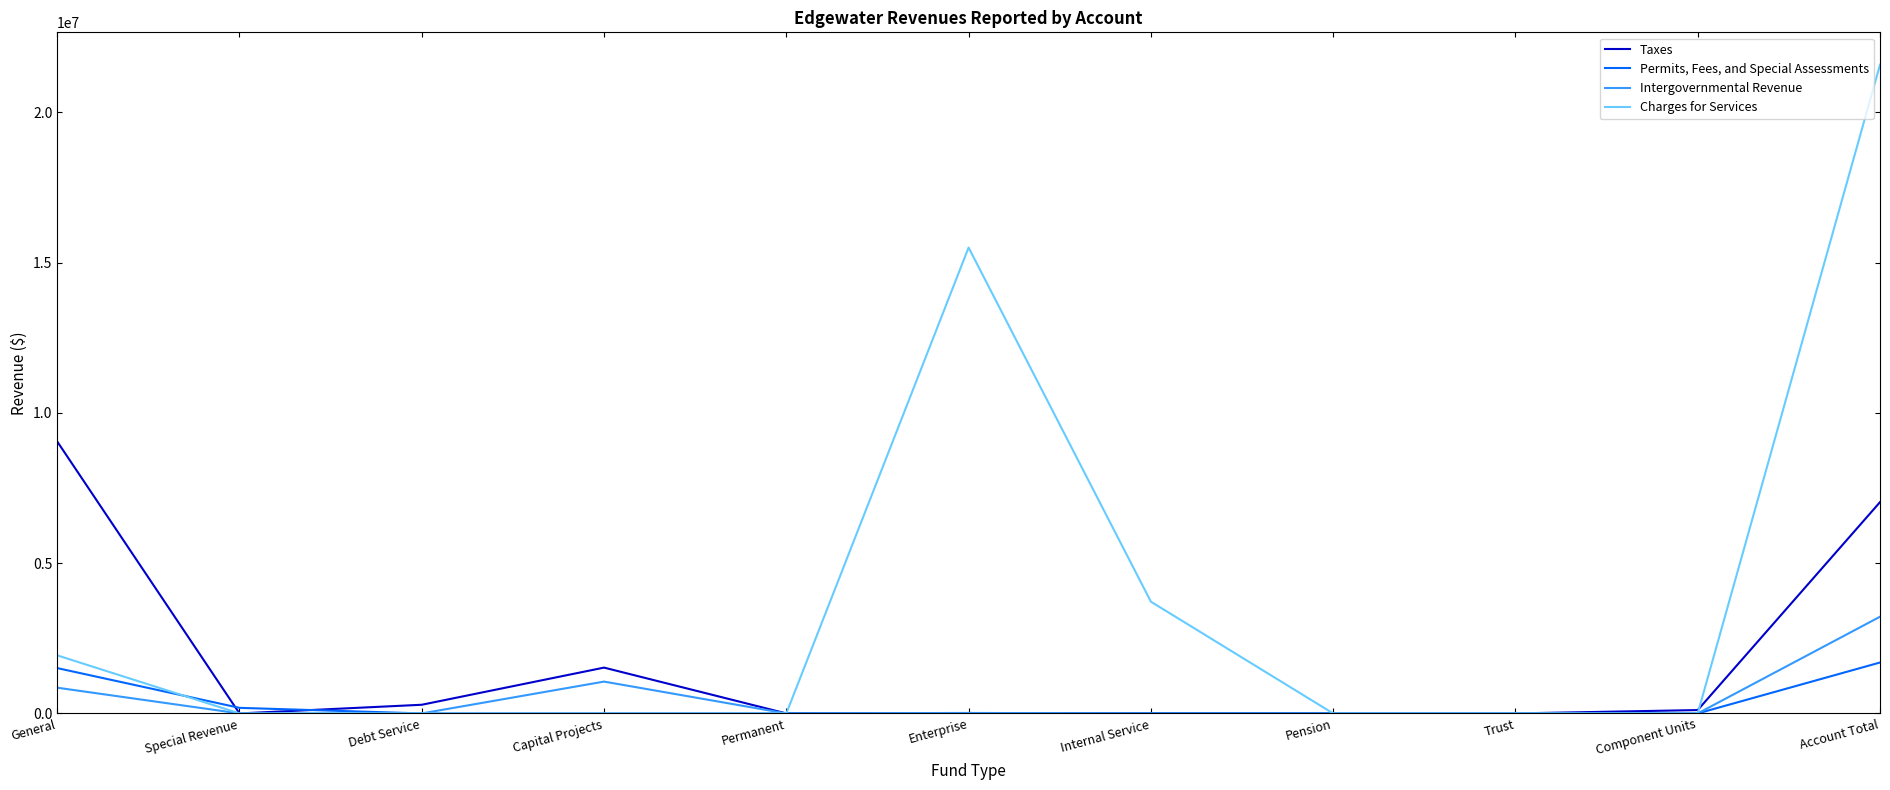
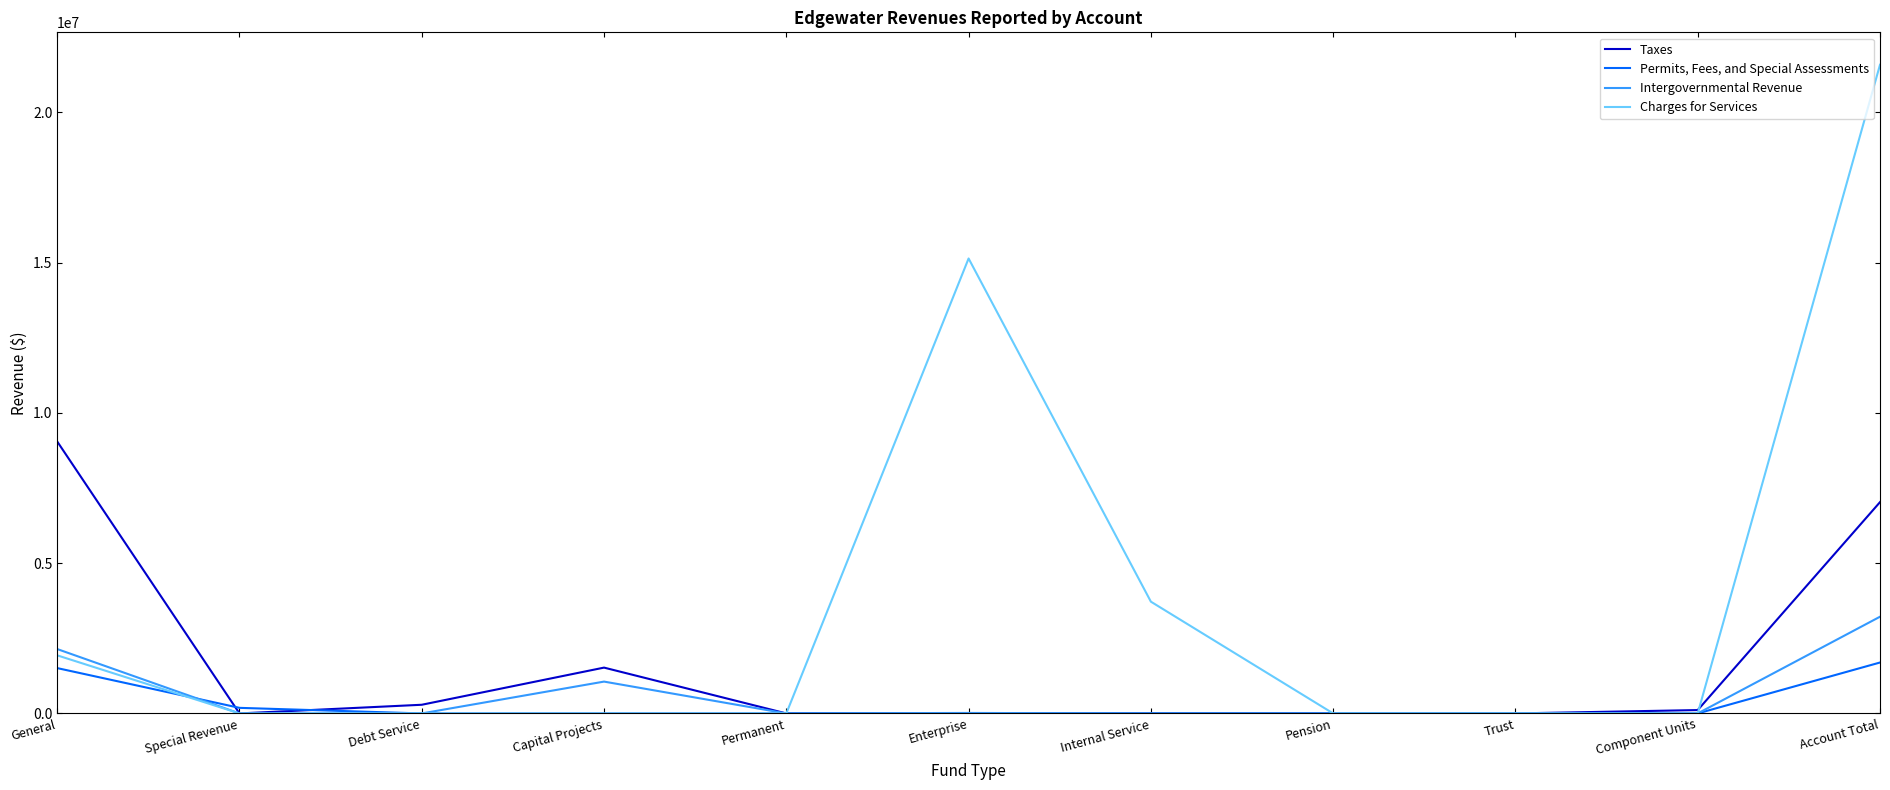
  {
    "Taxes": {
      "General": 9000000,
      "Debt Service": 300000,
      "Capital Projects": 1500000,
      "Component Units": 100000,
      "Account Total": 7000000
    },
    "Permits, Fees, and Special Assessments": {
      "General": 1500000,
      "Special Revenue": 200000,
      "Account Total": 1700000
    },
    "Intergovernmental Revenue": {
-     "General": 900000,
+     "General": 2100000,
      "Capital Projects": 1100000,
      "Account Total": 3200000
    },
    "Charges for Services": {
      "General": 1900000,
-     "Enterprise": 15500000,
+     "Enterprise": 15100000,
      "Internal Service": 3700000,
      "Account Total": 21600000
    }
  }
